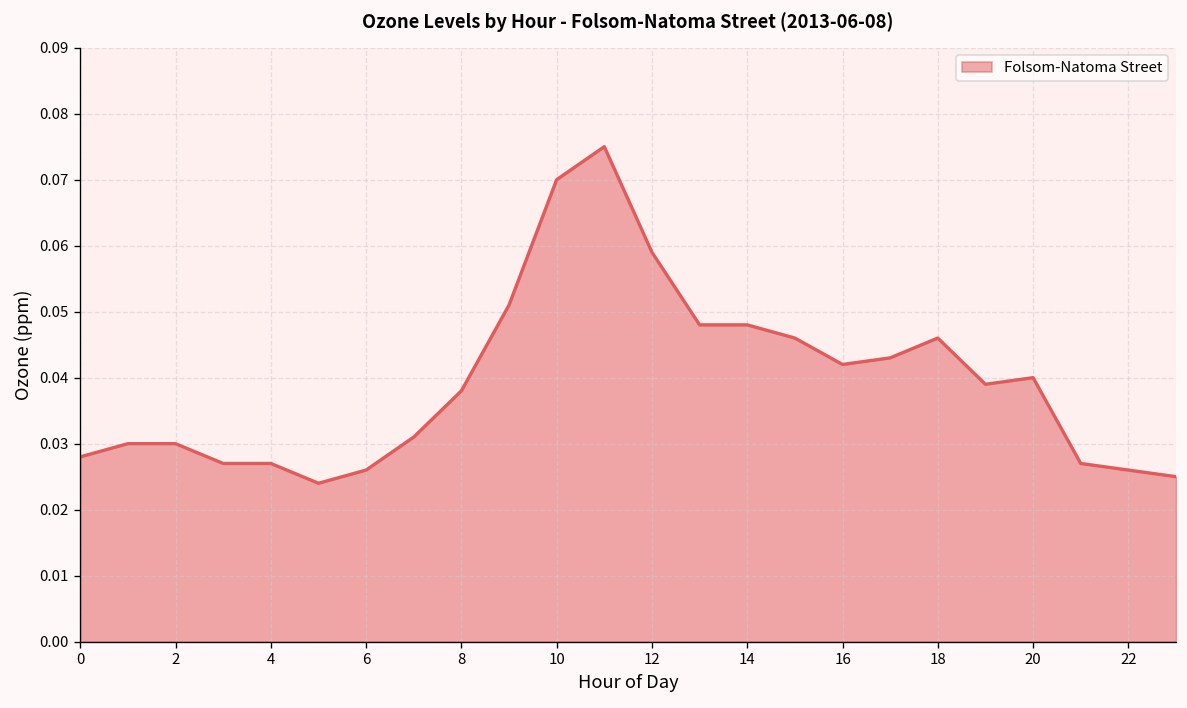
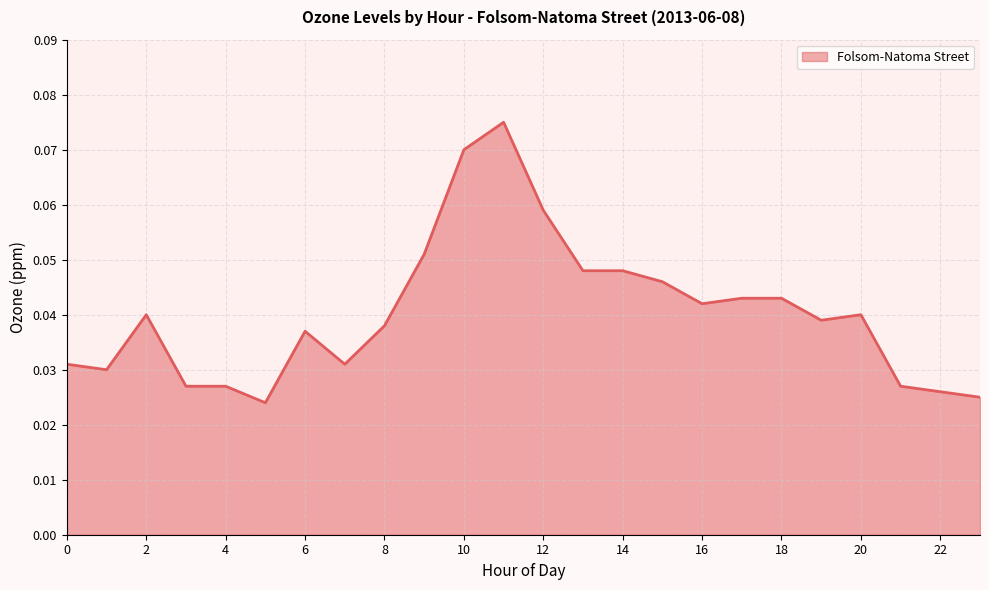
  {
-   "0": 0.028,
-   "2": 0.03,
+   "0": 0.031,
+   "2": 0.04,
    "4": 0.027,
-   "6": 0.026,
+   "6": 0.037,
    "8": 0.038,
    "10": 0.070,
    "12": 0.059,
    "14": 0.048,
    "16": 0.042,
-   "18": 0.046,
+   "18": 0.043,
    "20": 0.040,
    "22": 0.026
  }
